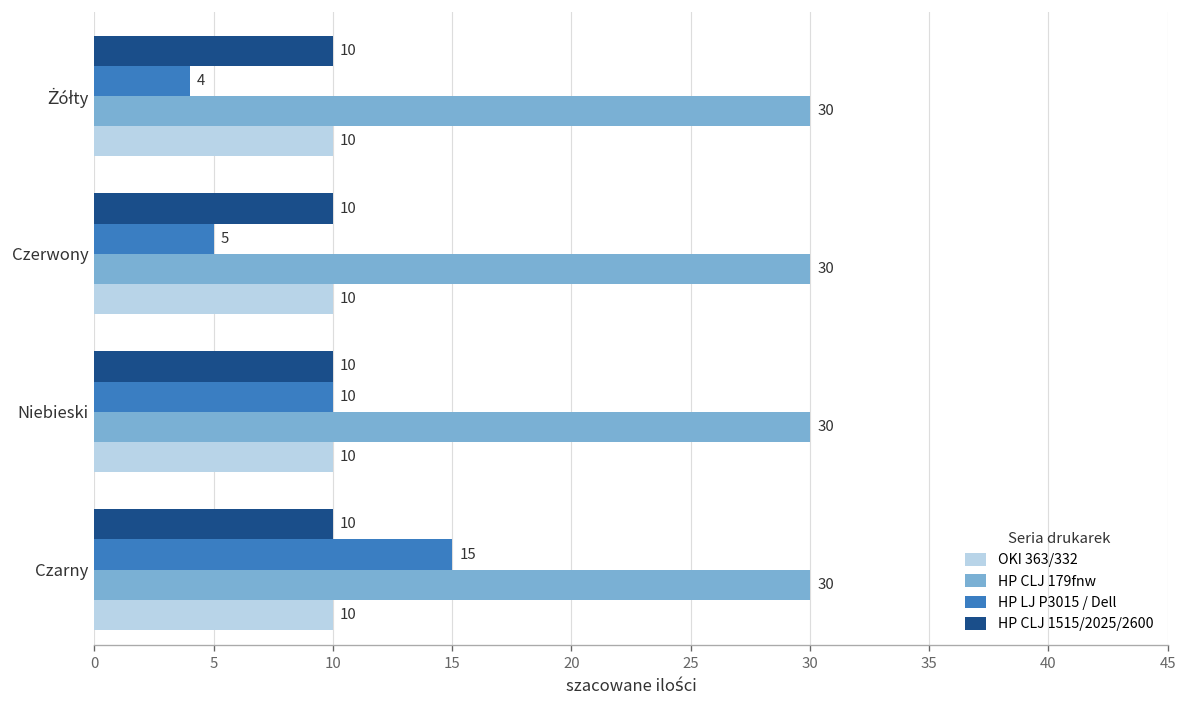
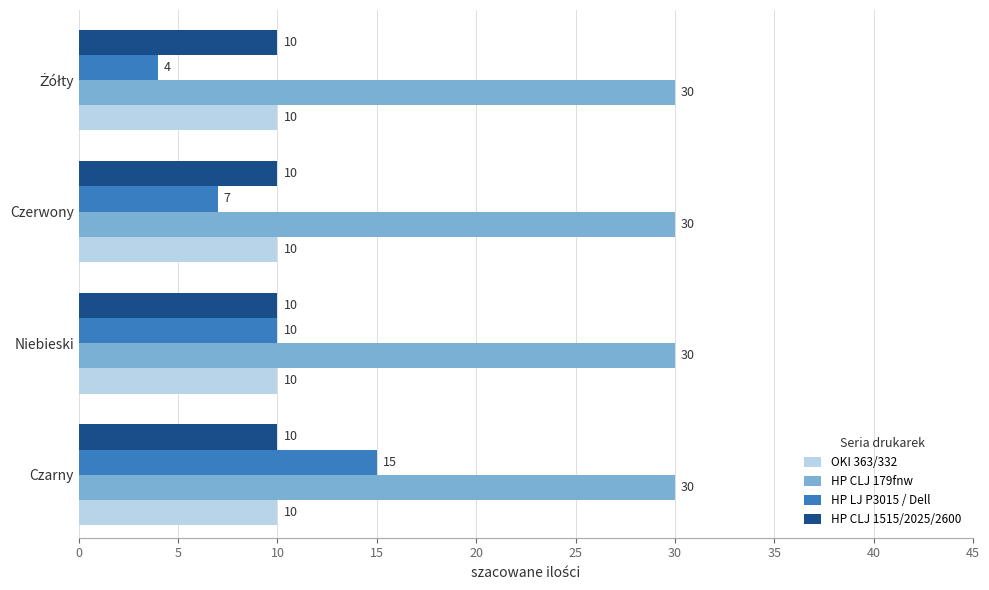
  {
    "OKI 363/332": {
      "Żółty": 10,
      "Czerwony": 10,
      "Niebieski": 10,
      "Czarny": 10
    },
    "HP CLJ 179fnw": {
      "Żółty": 30,
      "Czerwony": 30,
      "Niebieski": 30,
      "Czarny": 30
    },
    "HP LJ P3015 / Dell": {
      "Żółty": 4,
-     "Czerwony": 5,
+     "Czerwony": 7,
      "Niebieski": 10,
      "Czarny": 15
    },
    "HP CLJ 1515/2025/2600": {
      "Żółty": 10,
      "Czerwony": 10,
      "Niebieski": 10,
      "Czarny": 10
    }
  }
